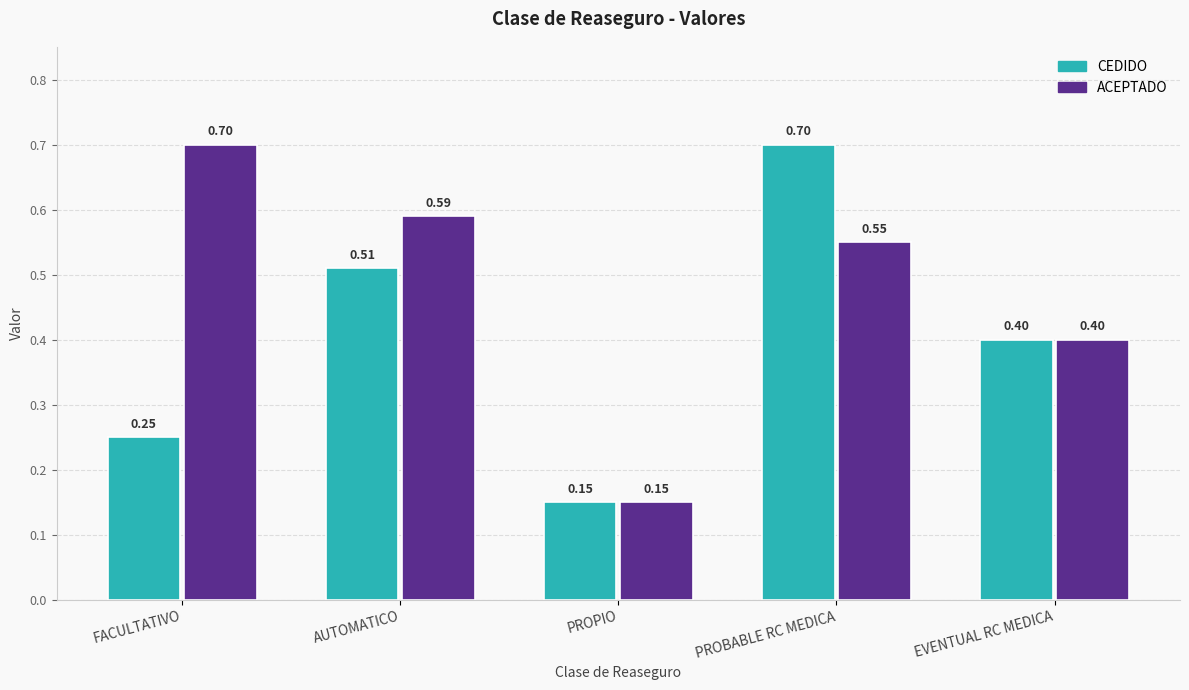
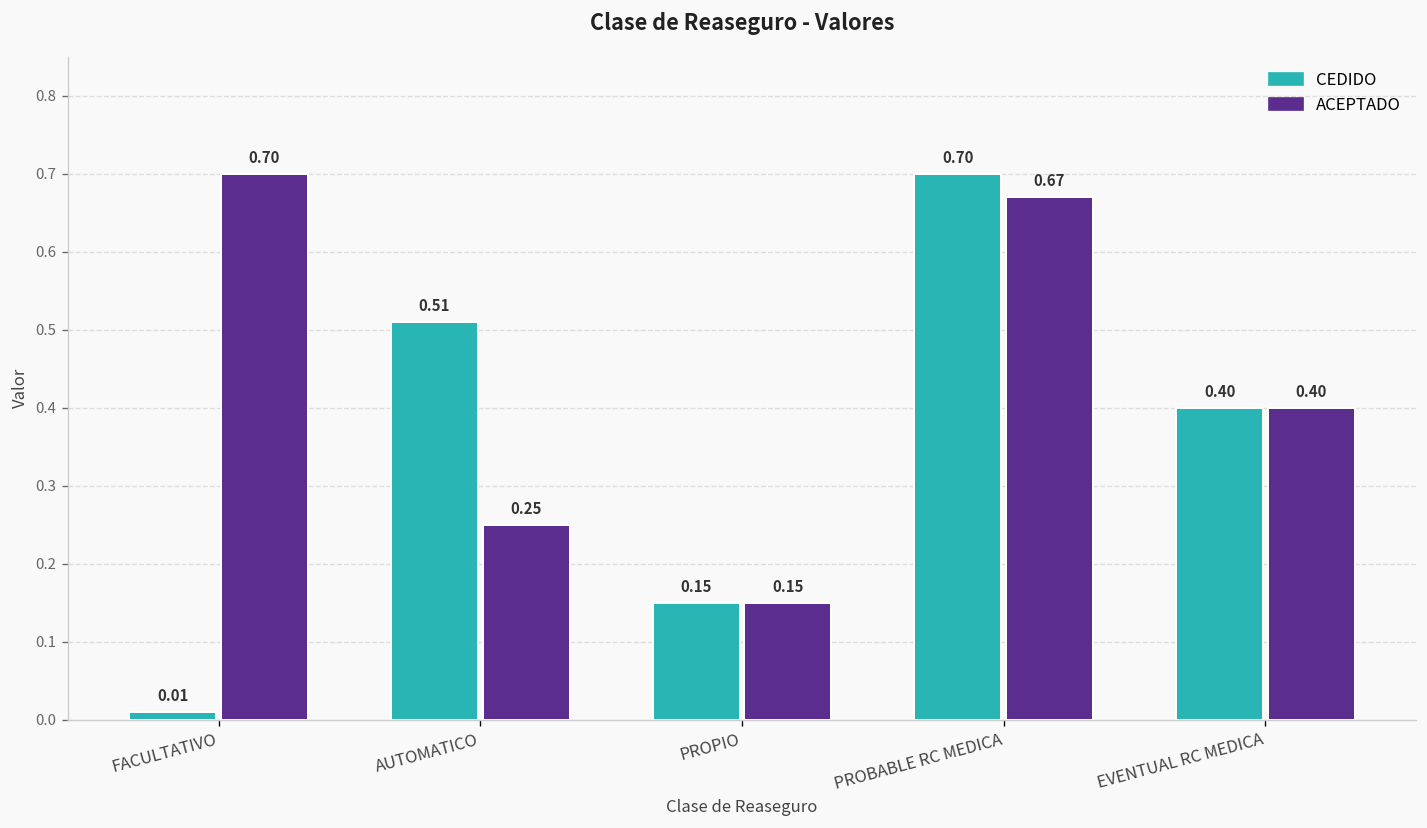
  {
    "CEDIDO": {
-     "FACULTATIVO": 0.25,
+     "FACULTATIVO": 0.01,
      "AUTOMATICO": 0.51,
      "PROPIO": 0.15,
      "PROBABLE RC MEDICA": 0.70,
      "EVENTUAL RC MEDICA": 0.40
    },
    "ACEPTADO": {
      "FACULTATIVO": 0.70,
-     "AUTOMATICO": 0.59,
+     "AUTOMATICO": 0.25,
      "PROPIO": 0.15,
-     "PROBABLE RC MEDICA": 0.55,
+     "PROBABLE RC MEDICA": 0.67,
      "EVENTUAL RC MEDICA": 0.40
    }
  }
